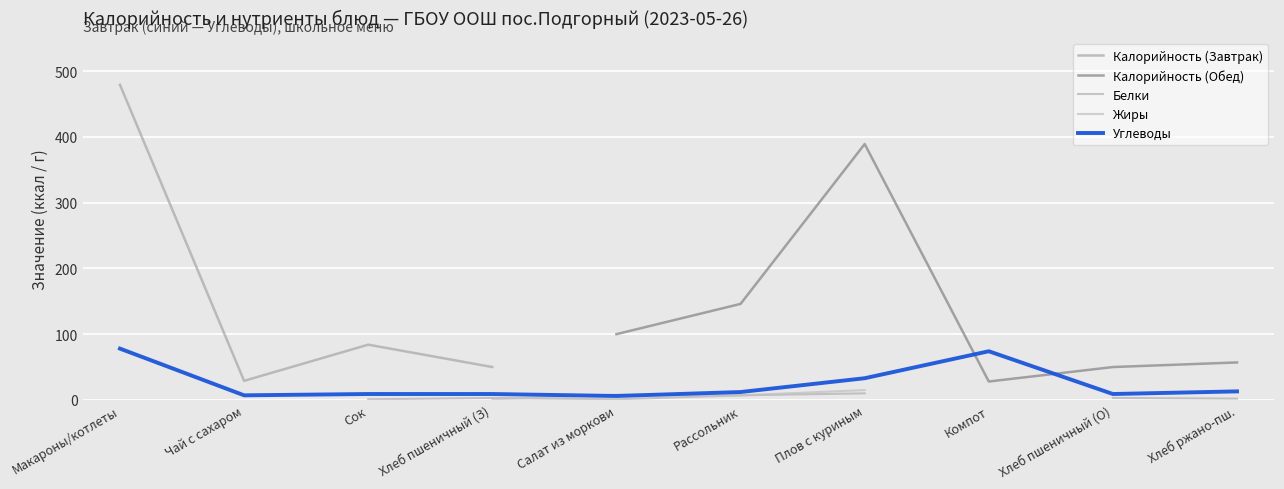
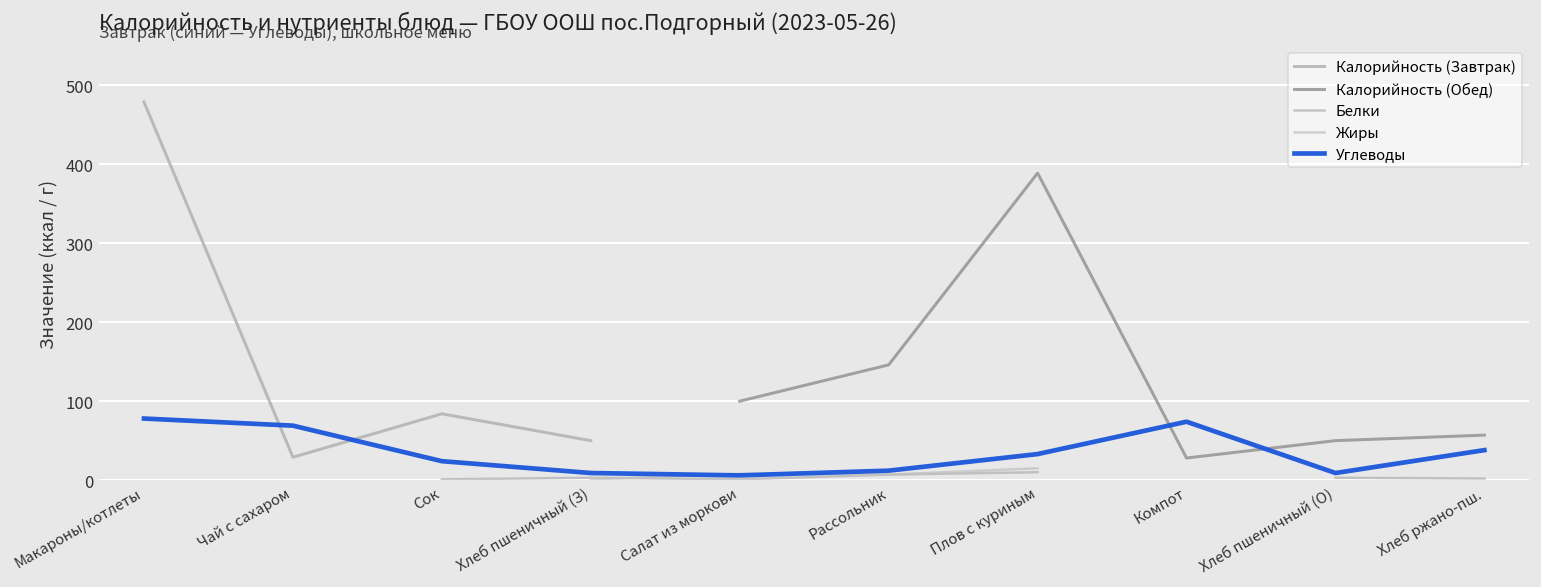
  {
    "Углеводы": {
      "Макароны/котлеты": 80,
-     "Чай с сахаром": 10,
-     "Сок": 10,
+     "Чай с сахаром": 70,
+     "Сок": 20,
      "Хлеб пшеничный (З)": 10,
      "Рассольник": 10,
      "Плов с куриным": 30,
      "Компот": 70,
      "Хлеб пшеничный (О)": 10,
-     "Хлеб ржано-пш.": 10
+     "Хлеб ржано-пш.": 40
    }
  }
